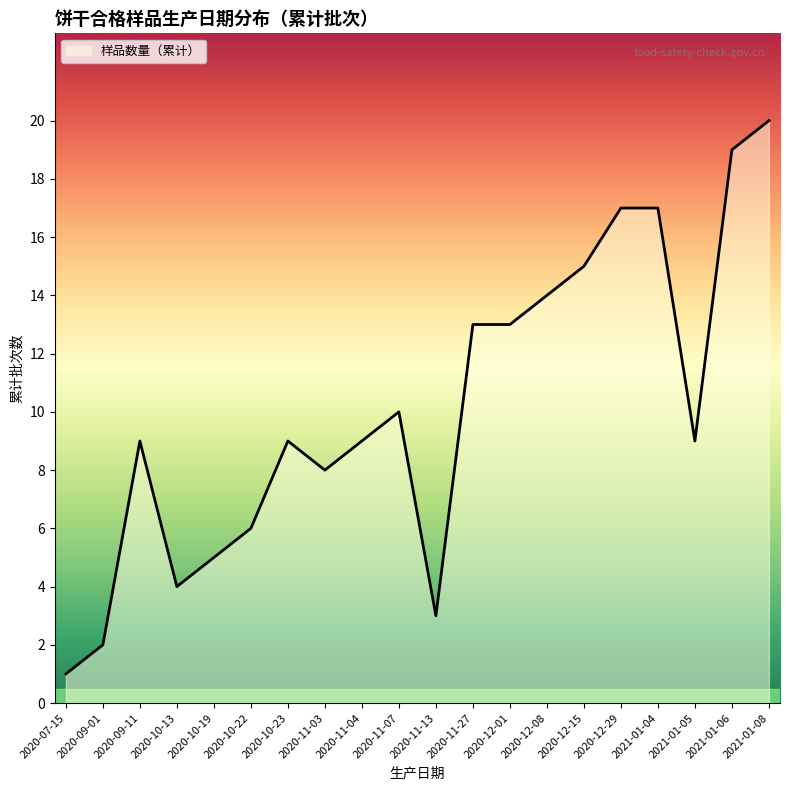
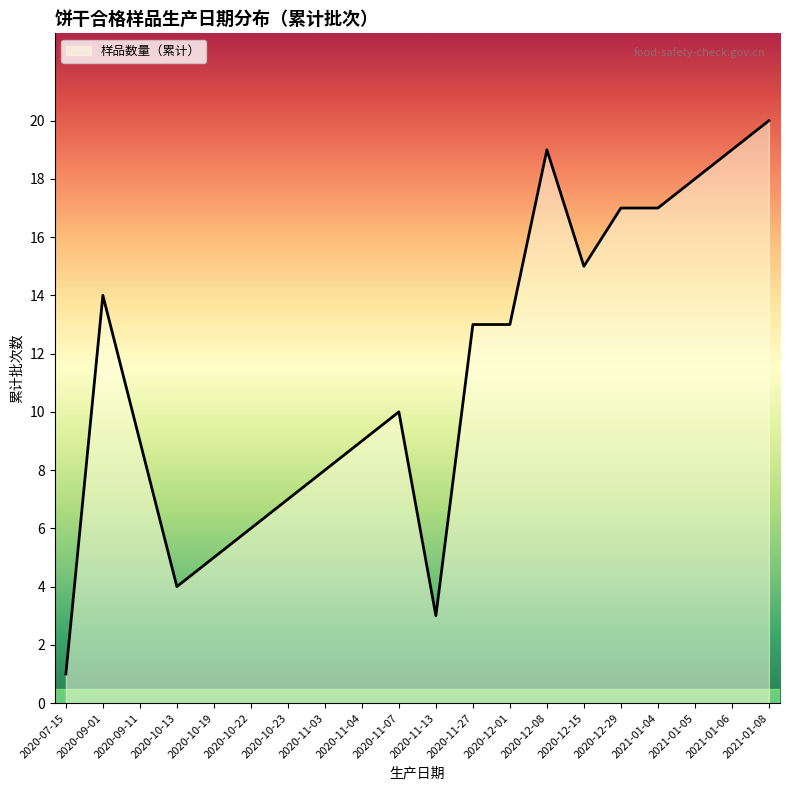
  {
    "2020-07-15": 1,
-   "2020-09-01": 2,
+   "2020-09-01": 14,
    "2020-09-11": 9,
    "2020-10-13": 4,
    "2020-10-19": 5,
    "2020-10-22": 6,
-   "2020-10-23": 9,
+   "2020-10-23": 7,
    "2020-11-03": 8,
    "2020-11-04": 9,
    "2020-11-07": 10,
    "2020-11-13": 3,
    "2020-11-27": 13,
    "2020-12-01": 13,
-   "2020-12-08": 14,
+   "2020-12-08": 19,
    "2020-12-15": 15,
    "2020-12-29": 17,
    "2021-01-04": 17,
-   "2021-01-05": 9,
+   "2021-01-05": 18,
    "2021-01-06": 19,
    "2021-01-08": 20
  }
